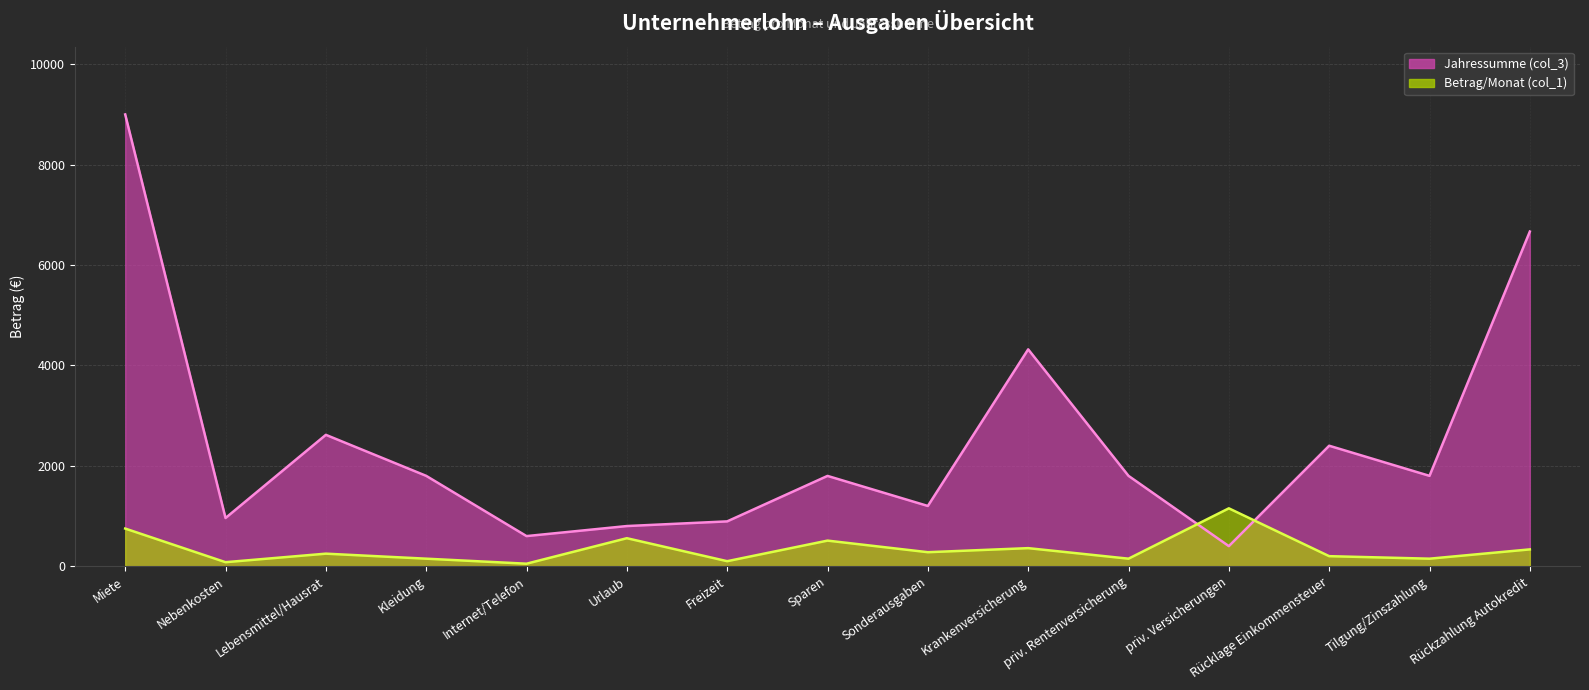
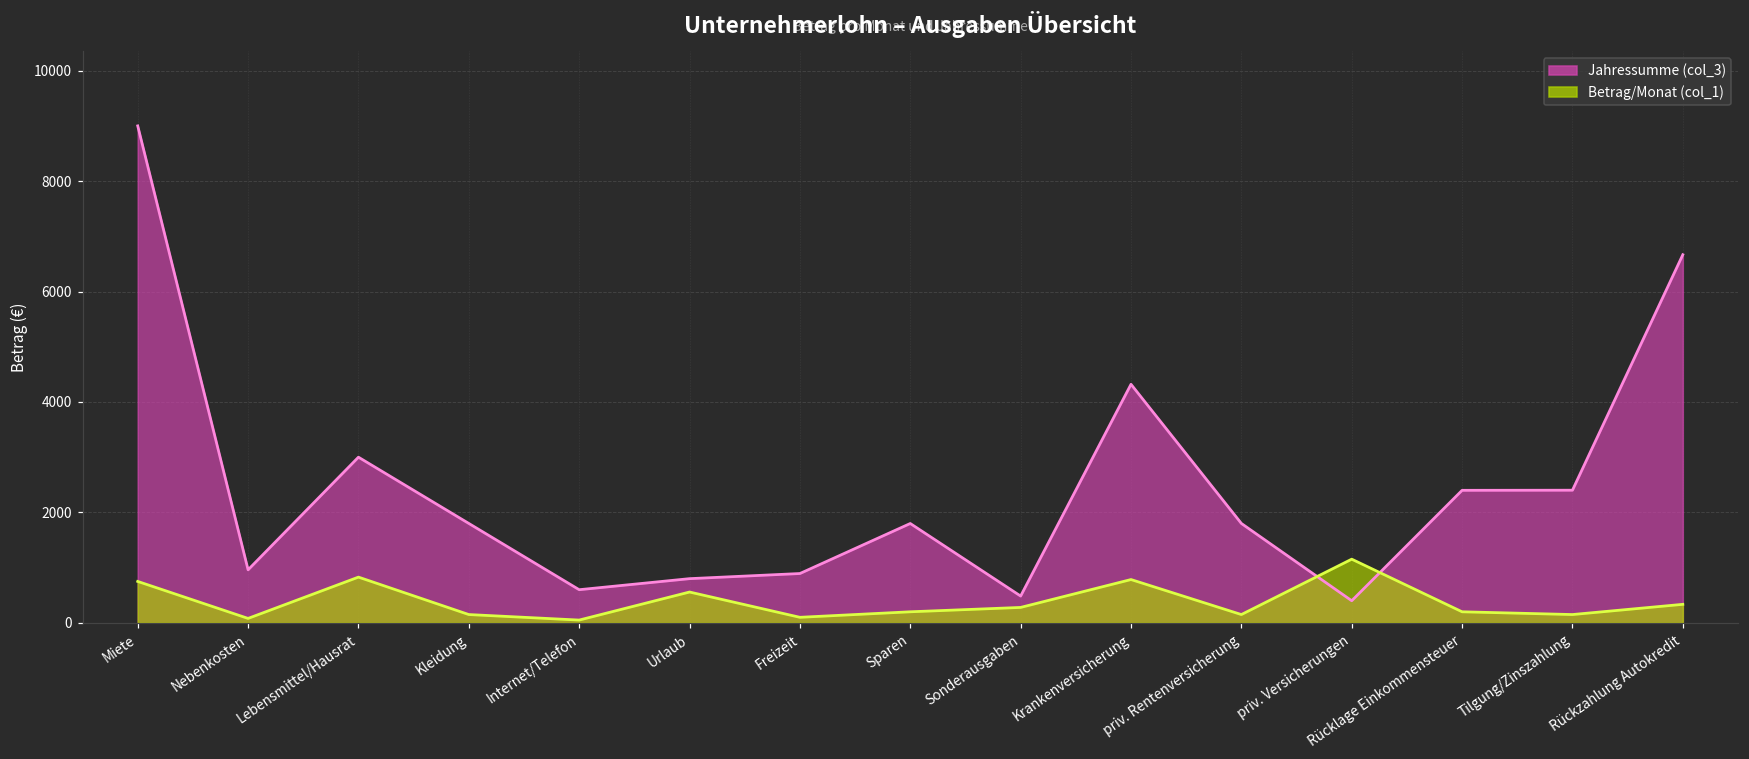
  {
    "Jahressumme (col_3)": {
      "Miete": 9000,
      "Nebenkosten": 1000,
-     "Lebensmittel/Hausrat": 2600,
+     "Lebensmittel/Hausrat": 3000,
      "Kleidung": 1800,
      "Internet/Telefon": 600,
      "Urlaub": 800,
      "Freizeit": 900,
      "Sparen": 1800,
-     "Sonderausgaben": 1200,
+     "Sonderausgaben": 500,
      "Krankenversicherung": 4300,
      "priv. Rentenversicherung": 1800,
      "priv. Versicherungen": 400,
      "Rücklage Einkommensteuer": 2400,
-     "Tilgung/Zinszahlung": 1800,
+     "Tilgung/Zinszahlung": 2400,
      "Rückzahlung Autokredit": 6700
    },
    "Betrag/Monat (col_1)": {
      "Miete": 800,
      "Nebenkosten": 100,
-     "Lebensmittel/Hausrat": 300,
+     "Lebensmittel/Hausrat": 800,
      "Kleidung": 200,
      "Internet/Telefon": 100,
      "Urlaub": 600,
      "Freizeit": 100,
-     "Sparen": 500,
+     "Sparen": 200,
      "Sonderausgaben": 300,
-     "Krankenversicherung": 400,
+     "Krankenversicherung": 800,
      "priv. Rentenversicherung": 200,
      "priv. Versicherungen": 1200,
      "Rücklage Einkommensteuer": 200,
      "Tilgung/Zinszahlung": 200,
      "Rückzahlung Autokredit": 300
    }
  }
